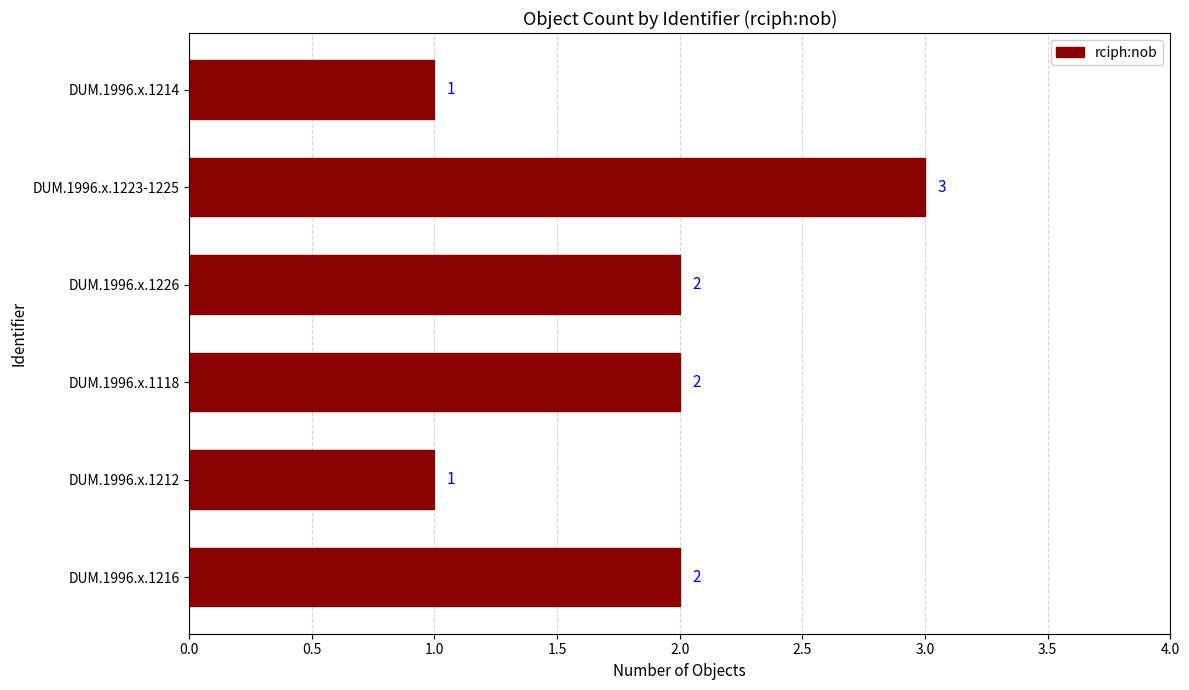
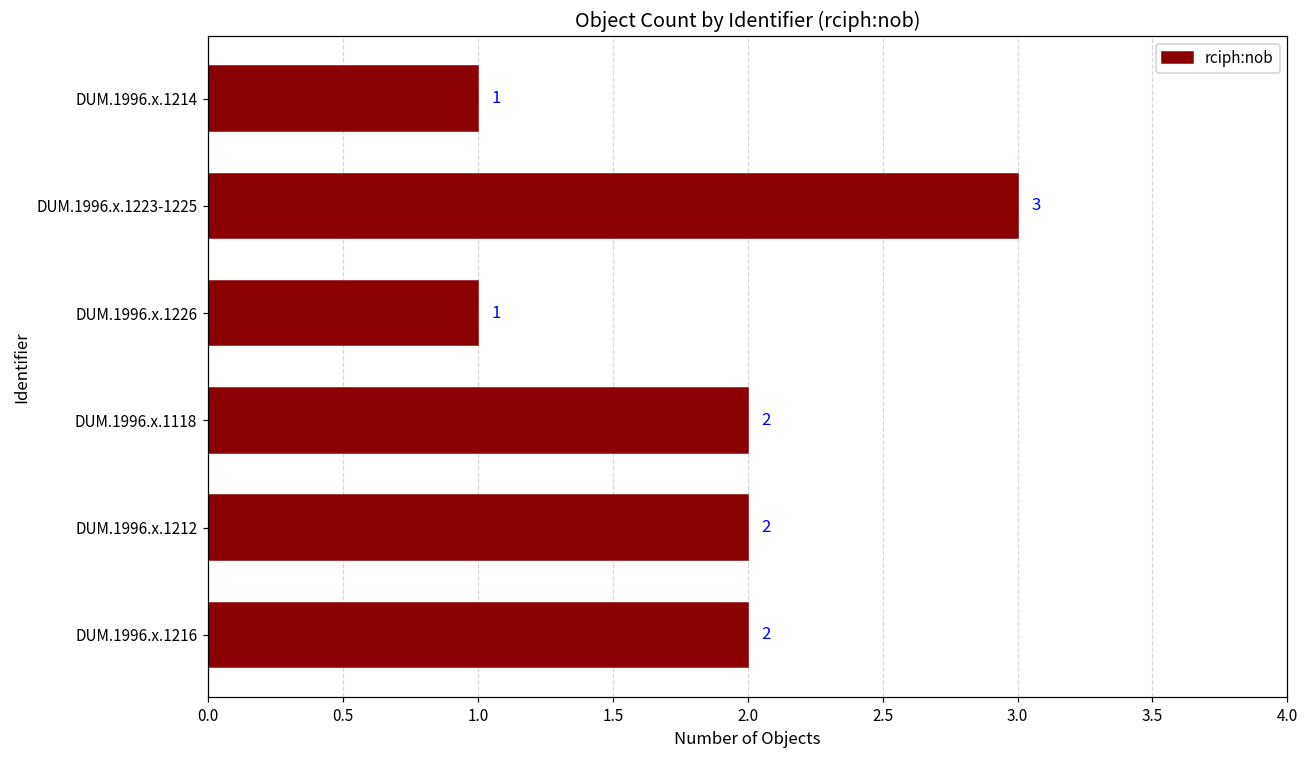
  {
    "DUM.1996.x.1214": 1,
    "DUM.1996.x.1223-1225": 3,
-   "DUM.1996.x.1226": 2,
+   "DUM.1996.x.1226": 1,
    "DUM.1996.x.1118": 2,
-   "DUM.1996.x.1212": 1,
+   "DUM.1996.x.1212": 2,
    "DUM.1996.x.1216": 2
  }
